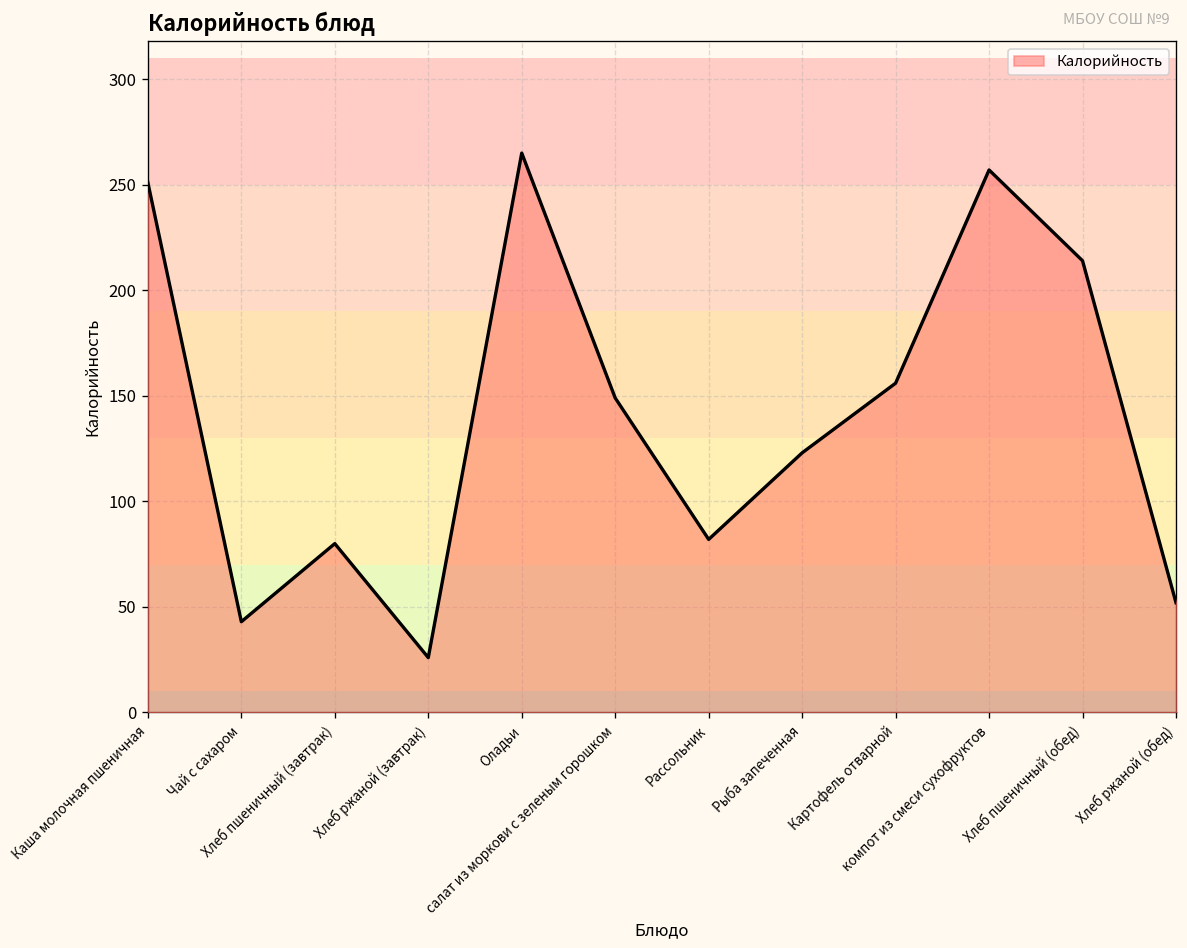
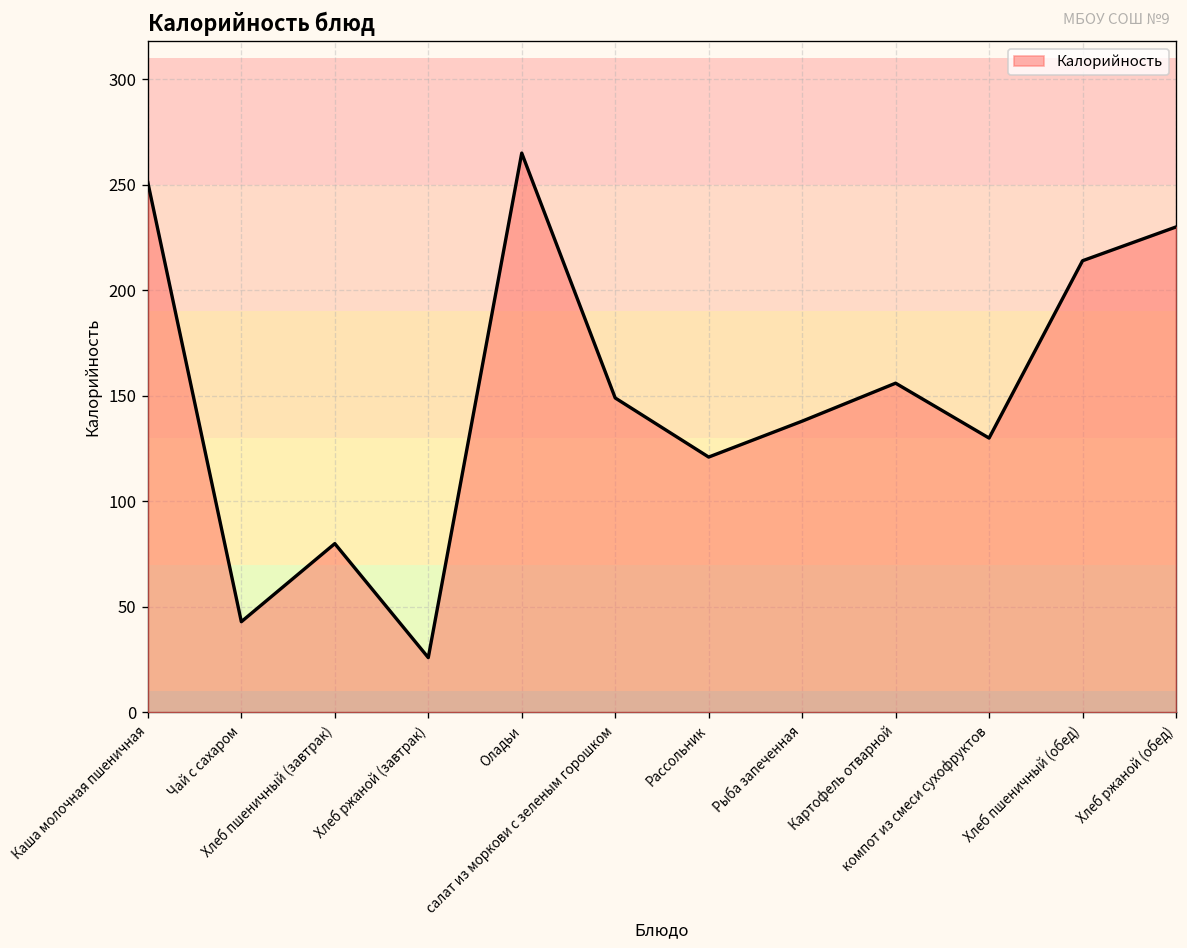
  {
    "Каша молочная пшеничная": 251,
    "Чай с сахаром": 43,
    "Хлеб пшеничный (завтрак)": 80,
    "Хлеб ржаной (завтрак)": 26,
    "Оладьи": 265,
    "салат из моркови с зеленым горошком": 149,
-   "Рассольник": 82,
-   "Рыба запеченная": 123,
+   "Рассольник": 121,
+   "Рыба запеченная": 138,
    "Картофель отварной": 156,
-   "компот из смеси сухофруктов": 257,
+   "компот из смеси сухофруктов": 130,
    "Хлеб пшеничный (обед)": 214,
-   "Хлеб ржаной (обед)": 52
+   "Хлеб ржаной (обед)": 230
  }
